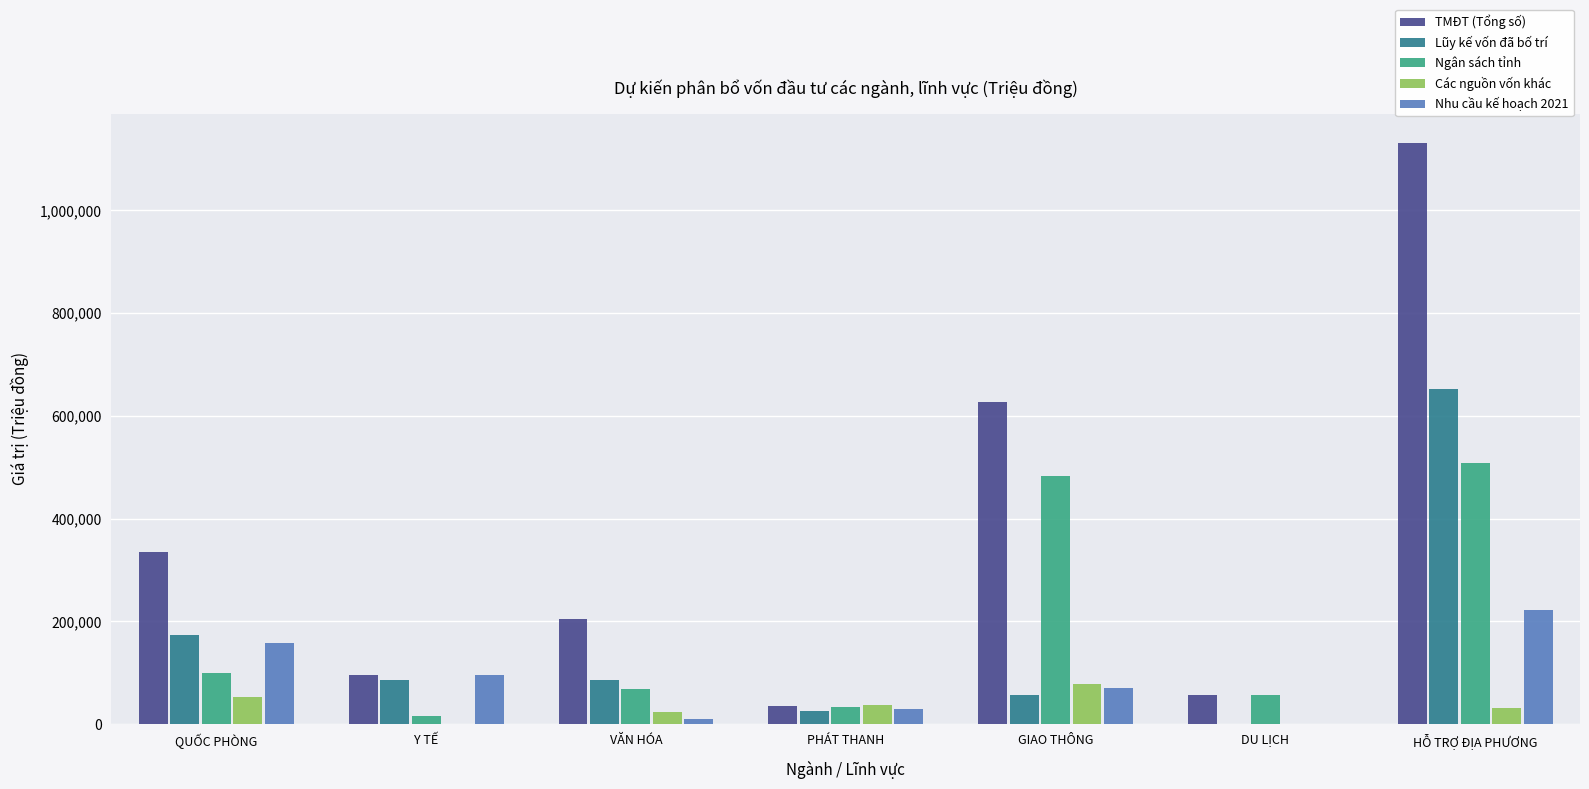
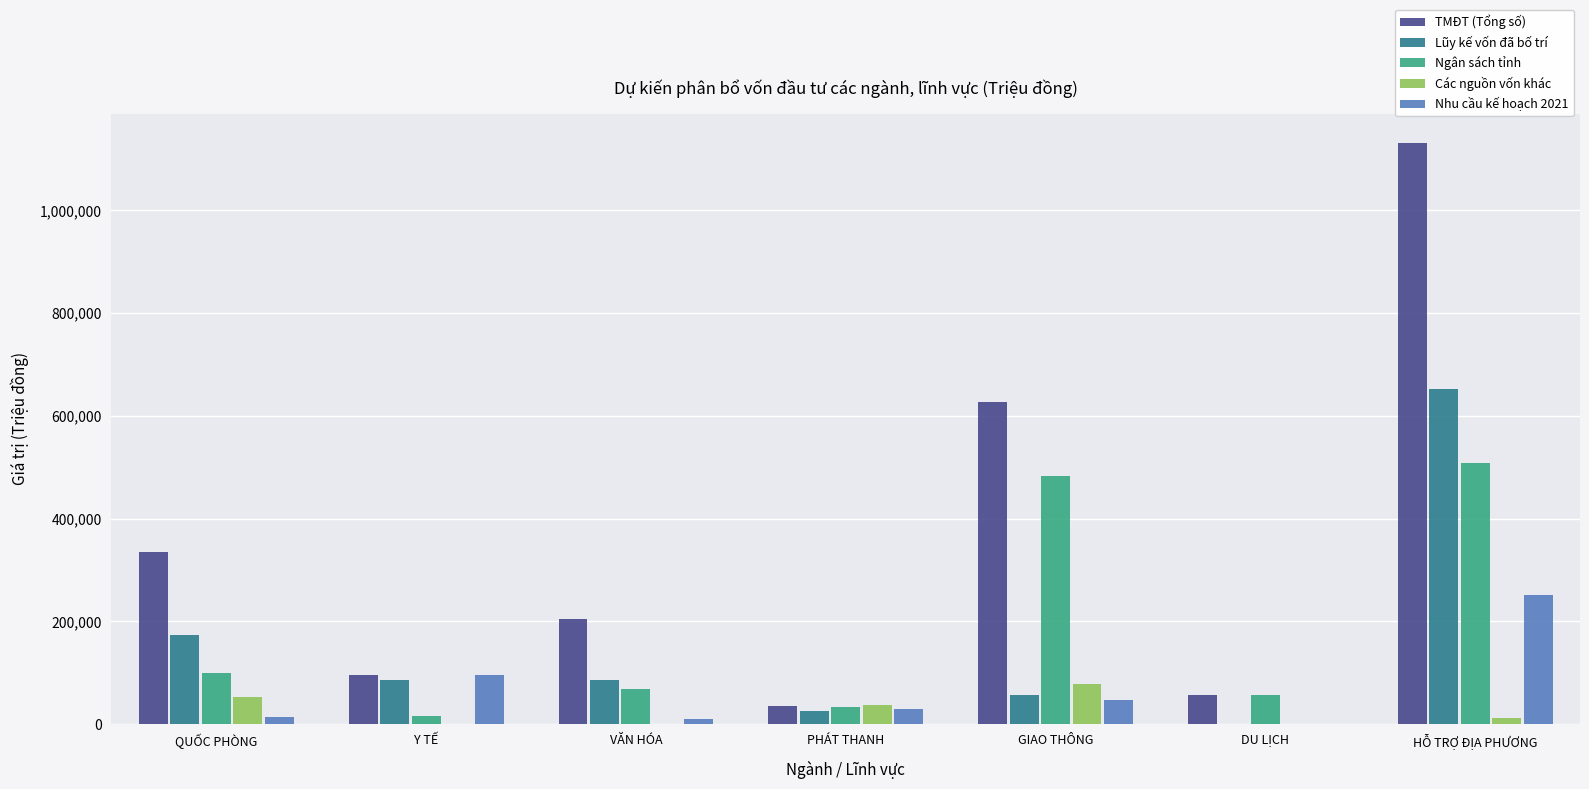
  {
    "Các nguồn vốn khác": {
      "QUỐC PHÒNG": "50,000",
      "Y TẾ": "0",
-     "VĂN HÓA": "20,000",
+     "VĂN HÓA": "0",
      "PHÁT THANH": "40,000",
      "GIAO THÔNG": "80,000",
      "DU LỊCH": "0",
-     "HỖ TRỢ ĐỊA PHƯƠNG": "30,000"
+     "HỖ TRỢ ĐỊA PHƯƠNG": "10,000"
    },
    "Nhu cầu kế hoạch 2021": {
-     "QUỐC PHÒNG": "160,000",
+     "QUỐC PHÒNG": "10,000",
      "Y TẾ": "100,000",
      "VĂN HÓA": "10,000",
      "PHÁT THANH": "30,000",
-     "GIAO THÔNG": "70,000",
-     "HỖ TRỢ ĐỊA PHƯƠNG": "220,000"
+     "GIAO THÔNG": "50,000",
+     "HỖ TRỢ ĐỊA PHƯƠNG": "250,000"
    }
  }
